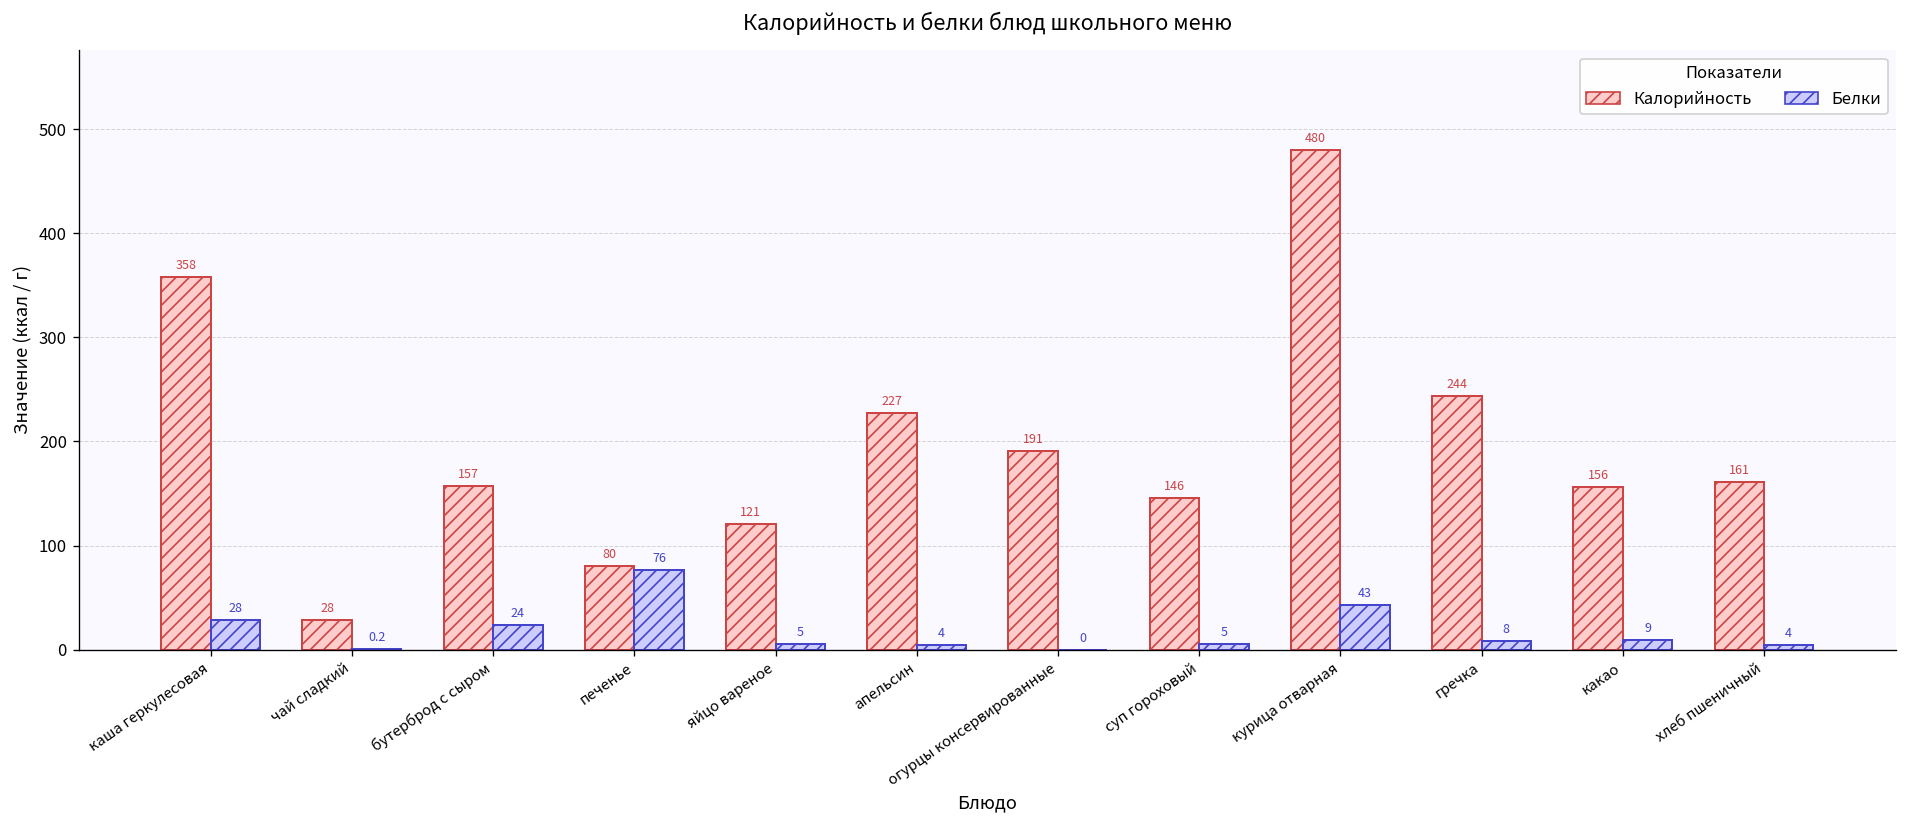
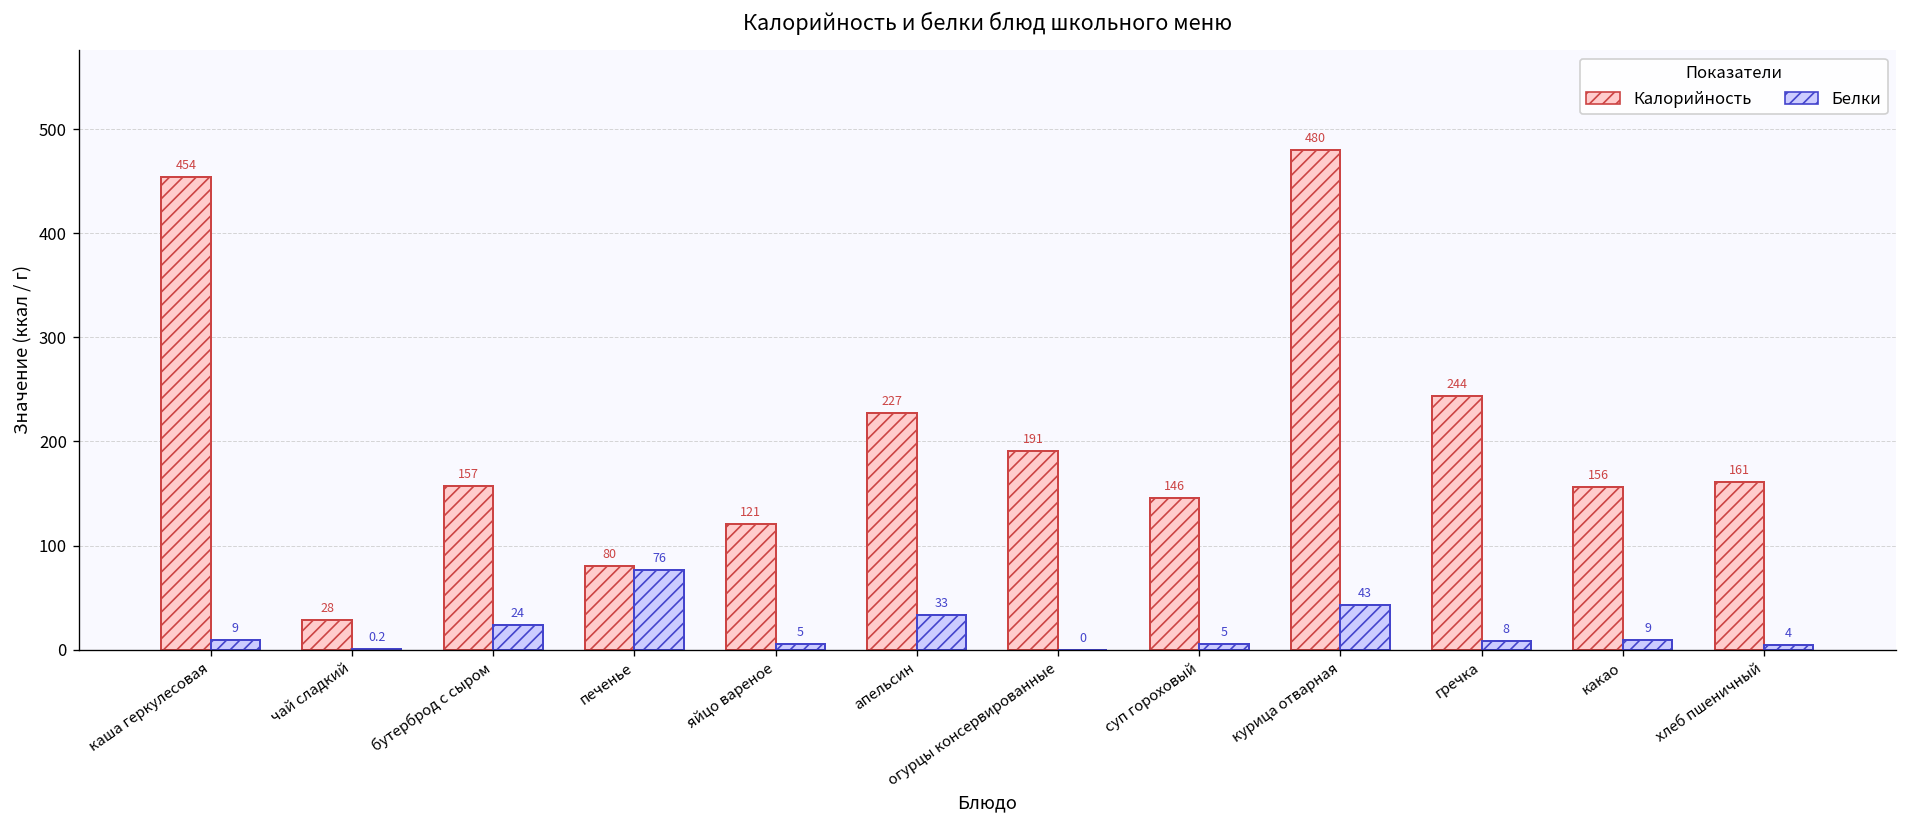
  {
    "Калорийность": {
-     "каша геркулесовая": 358,
+     "каша геркулесовая": 454,
      "чай сладкий": 28,
      "бутерброд с сыром": 157,
      "печенье": 80,
      "яйцо вареное": 121,
      "апельсин": 227,
      "огурцы консервированные": 191,
      "суп гороховый": 146,
      "курица отварная": 480,
      "гречка": 244,
      "какао": 156,
      "хлеб пшеничный": 161
    },
    "Белки": {
-     "каша геркулесовая": 28,
+     "каша геркулесовая": 9,
      "чай сладкий": 0.2,
      "бутерброд с сыром": 24,
      "печенье": 76,
      "яйцо вареное": 5,
-     "апельсин": 4,
+     "апельсин": 33,
      "огурцы консервированные": 0,
      "суп гороховый": 5,
      "курица отварная": 43,
      "гречка": 8,
      "какао": 9,
      "хлеб пшеничный": 4
    }
  }
